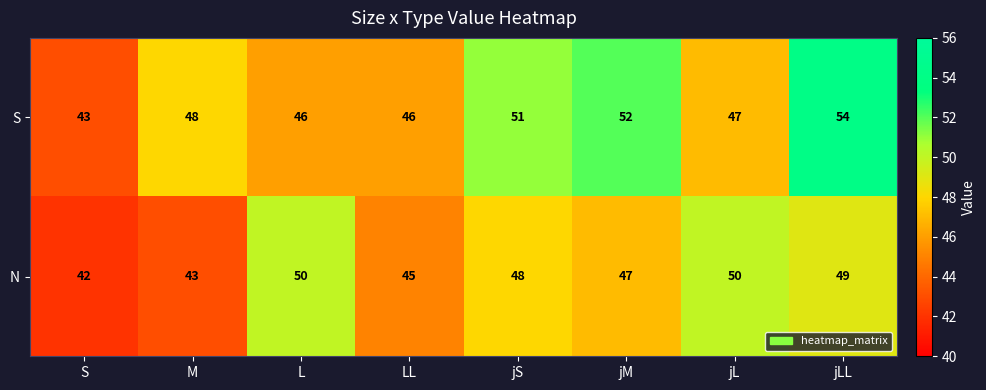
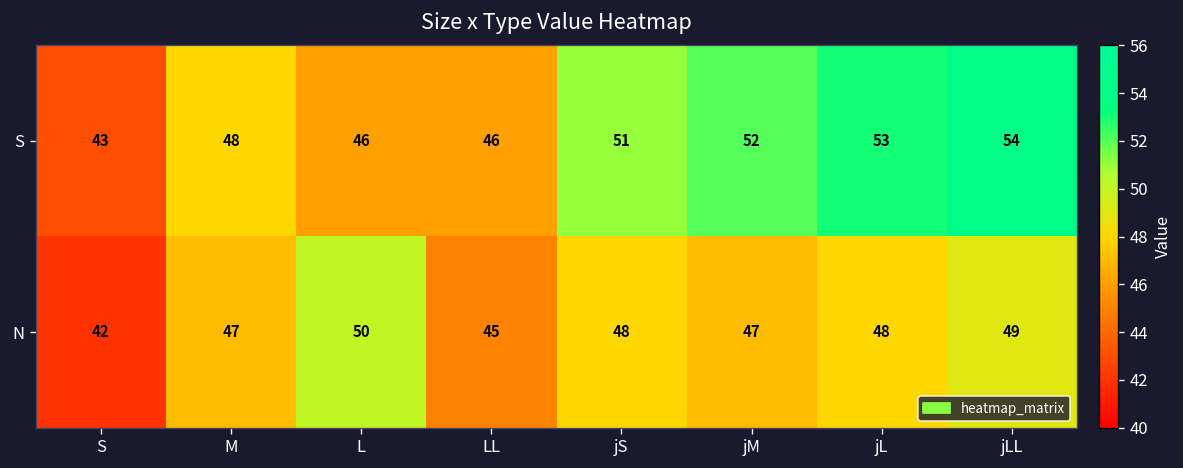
  {
    "S": {
      "S": 43,
      "M": 48,
      "L": 46,
      "LL": 46,
      "jS": 51,
      "jM": 52,
-     "jL": 47,
+     "jL": 53,
      "jLL": 54
    },
    "N": {
      "S": 42,
-     "M": 43,
+     "M": 47,
      "L": 50,
      "LL": 45,
      "jS": 48,
      "jM": 47,
-     "jL": 50,
+     "jL": 48,
      "jLL": 49
    }
  }
